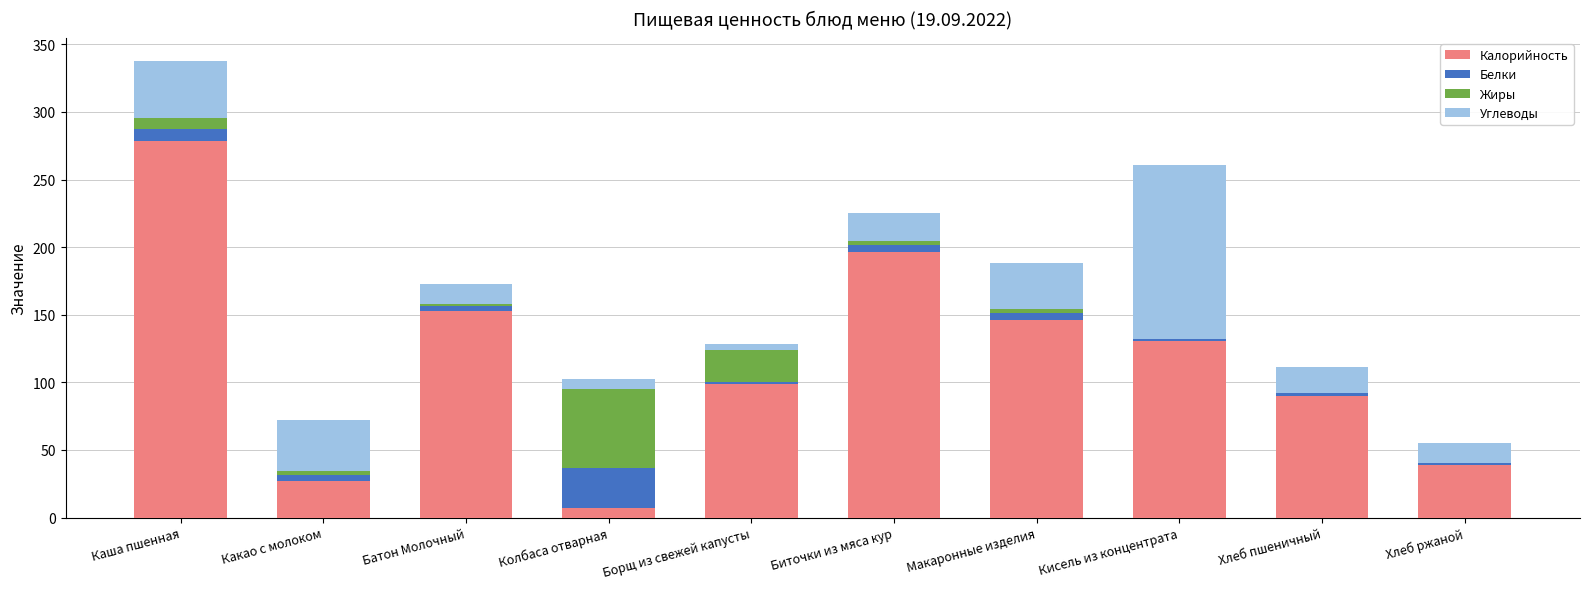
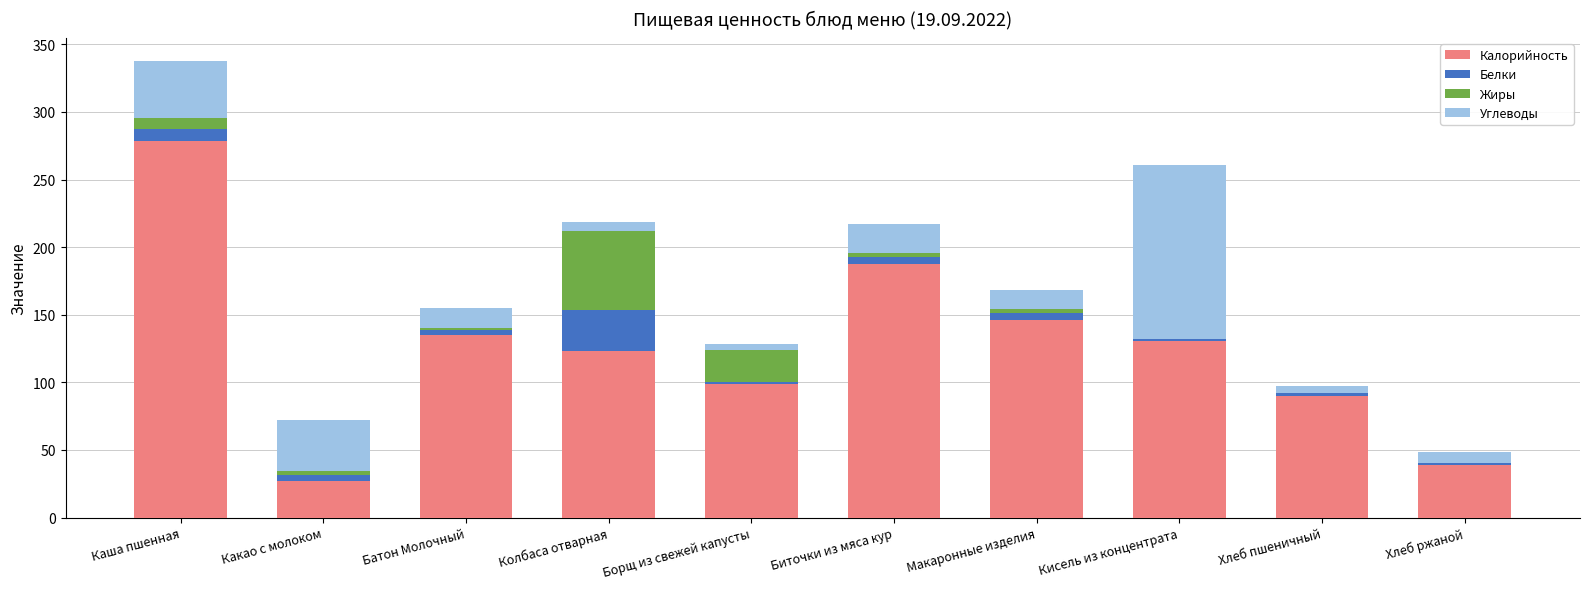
  {
    "Калорийность": {
      "Каша пшенная": 279,
      "Какао с молоком": 27,
-     "Батон Молочный": 152,
-     "Колбаса отварная": 7,
+     "Батон Молочный": 135,
+     "Колбаса отварная": 123,
      "Борщ из свежей капусты": 98,
-     "Биточки из мяса кур": 197,
+     "Биточки из мяса кур": 188,
      "Макаронные изделия": 146,
      "Кисель из концентрата": 131,
      "Хлеб пшеничный": 90,
      "Хлеб ржаной": 39
    },
    "Белки": {
      "Каша пшенная": 9,
      "Какао с молоком": 4,
      "Батон Молочный": 4,
      "Колбаса отварная": 30,
      "Борщ из свежей капусты": 2,
      "Биточки из мяса кур": 5,
      "Макаронные изделия": 5,
      "Хлеб пшеничный": 3
    },
    "Жиры": {
      "Каша пшенная": 9,
      "Какао с молоком": 3,
      "Колбаса отварная": 58,
      "Борщ из свежей капусты": 23,
      "Биточки из мяса кур": 3,
      "Макаронные изделия": 3,
      "Кисель из концентрата": 0
    },
    "Углеводы": {
      "Каша пшенная": 42,
      "Какао с молоком": 38,
      "Батон Молочный": 15,
      "Колбаса отварная": 7,
      "Борщ из свежей капусты": 4,
      "Биточки из мяса кур": 21,
-     "Макаронные изделия": 34,
+     "Макаронные изделия": 14,
      "Кисель из концентрата": 129,
-     "Хлеб пшеничный": 19,
-     "Хлеб ржаной": 15
+     "Хлеб пшеничный": 5,
+     "Хлеб ржаной": 8
    }
  }
